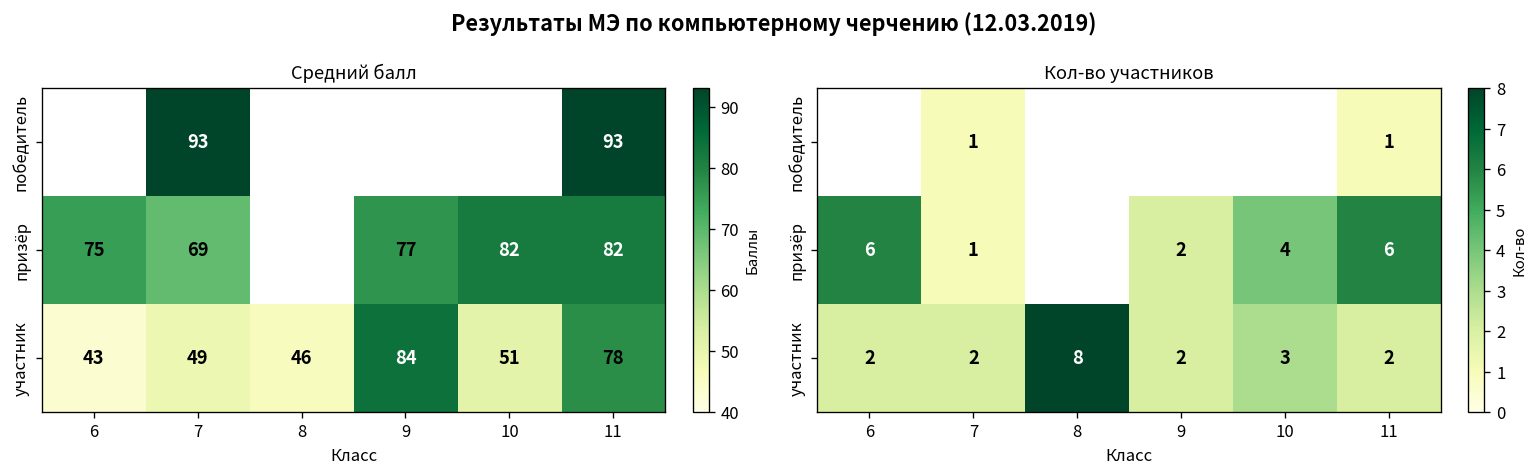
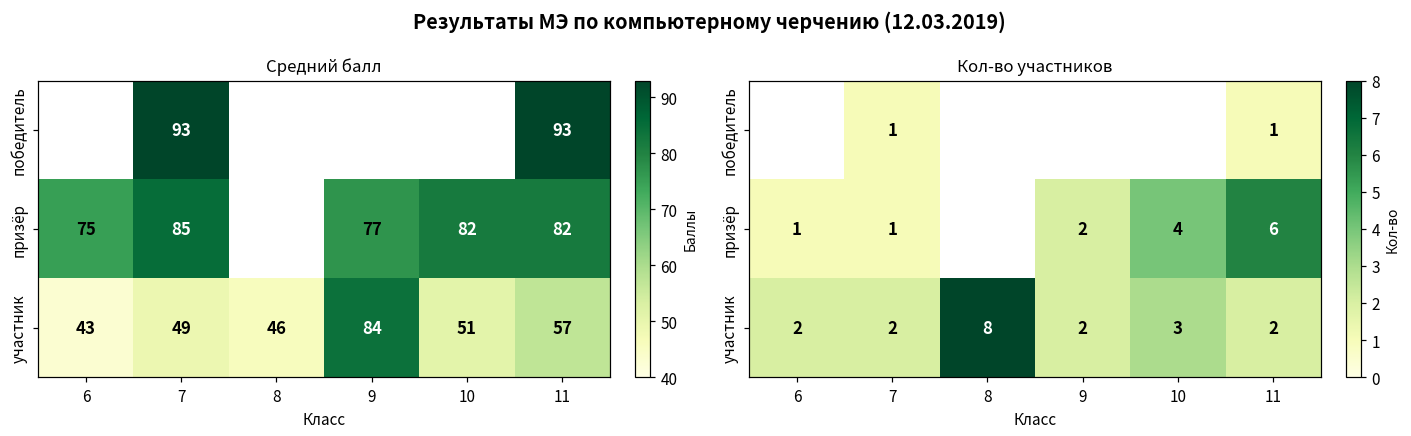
  {
    "Средний балл": {
      "победитель": {
        "7": 93,
        "11": 93
      },
      "призёр": {
        "6": 75,
-       "7": 69,
+       "7": 85,
        "9": 77,
        "10": 82,
        "11": 82
      },
      "участник": {
        "6": 43,
        "7": 49,
        "8": 46,
        "9": 84,
        "10": 51,
-       "11": 78
+       "11": 57
      }
    },
    "Кол-во участников": {
      "победитель": {
        "7": 1,
        "11": 1
      },
      "призёр": {
-       "6": 6,
+       "6": 1,
        "7": 1,
        "9": 2,
        "10": 4,
        "11": 6
      },
      "участник": {
        "6": 2,
        "7": 2,
        "8": 8,
        "9": 2,
        "10": 3,
        "11": 2
      }
    }
  }
